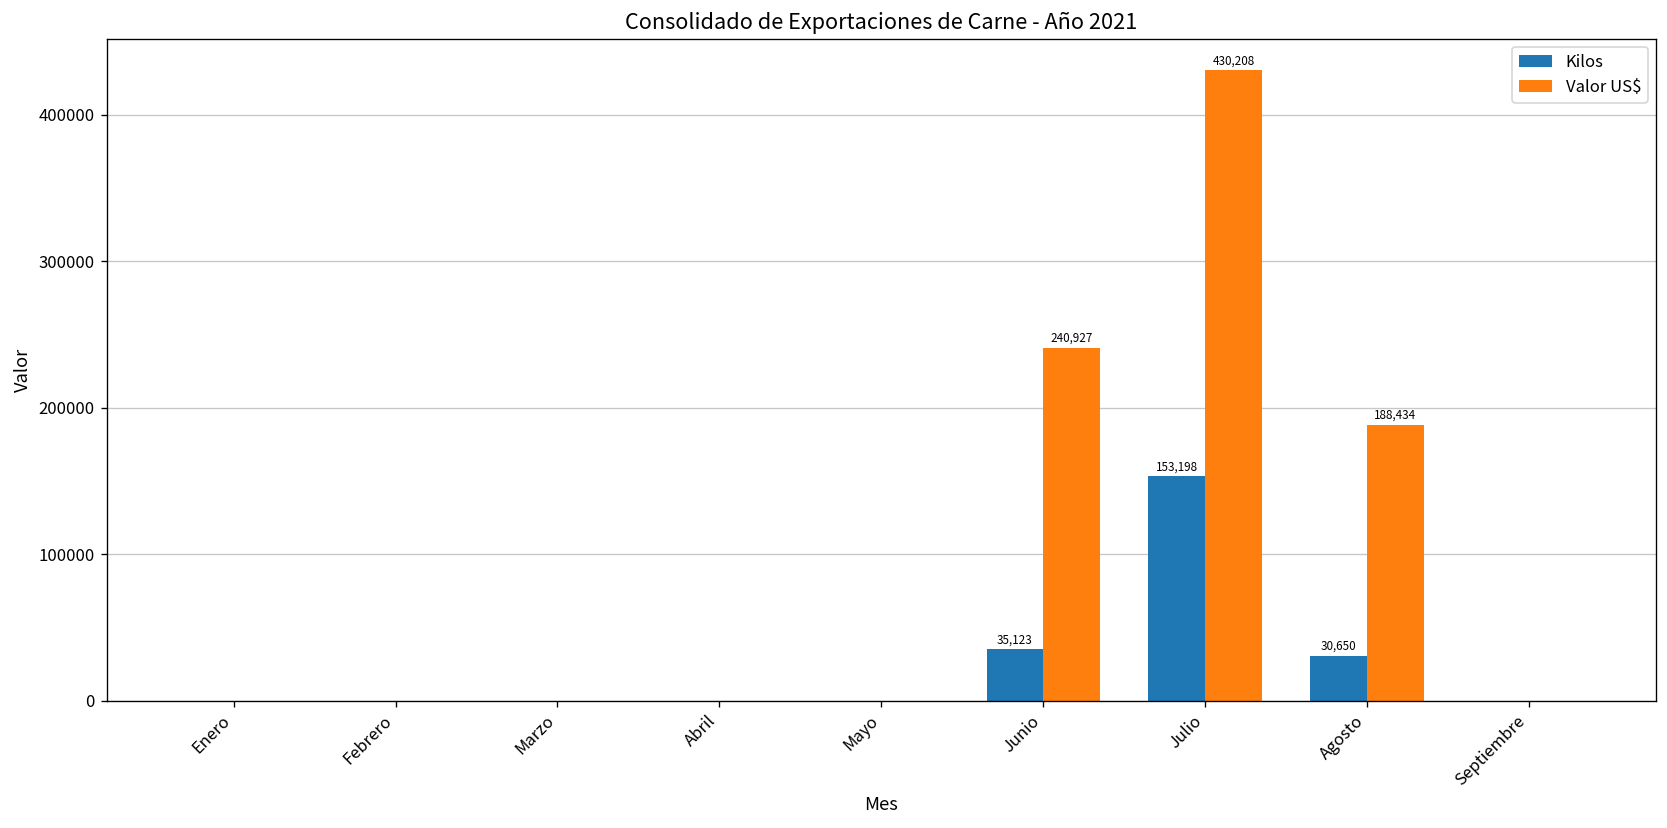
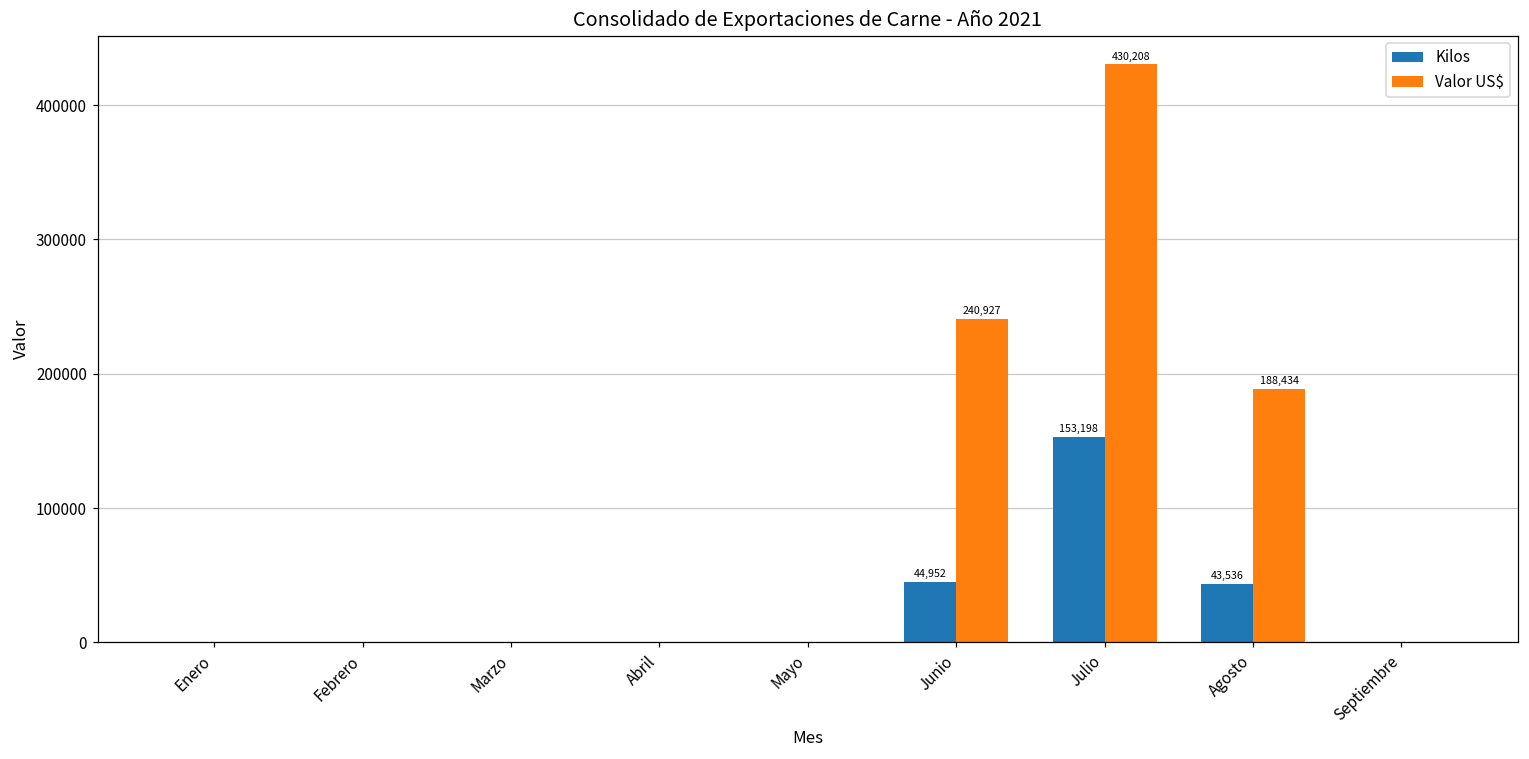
  {
    "Kilos": {
-     "Junio": "35,123",
+     "Junio": "44,952",
      "Julio": "153,198",
-     "Agosto": "30,650"
+     "Agosto": "43,536"
    },
    "Valor US$": {
      "Junio": "240,927",
      "Julio": "430,208",
      "Agosto": "188,434"
    }
  }
